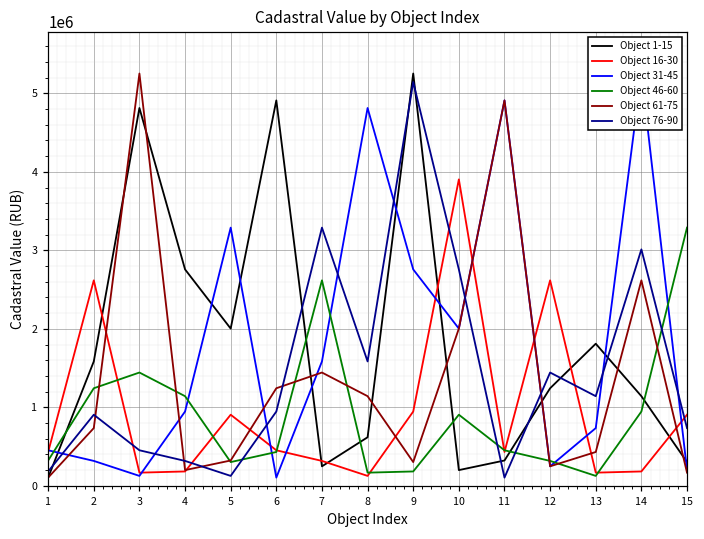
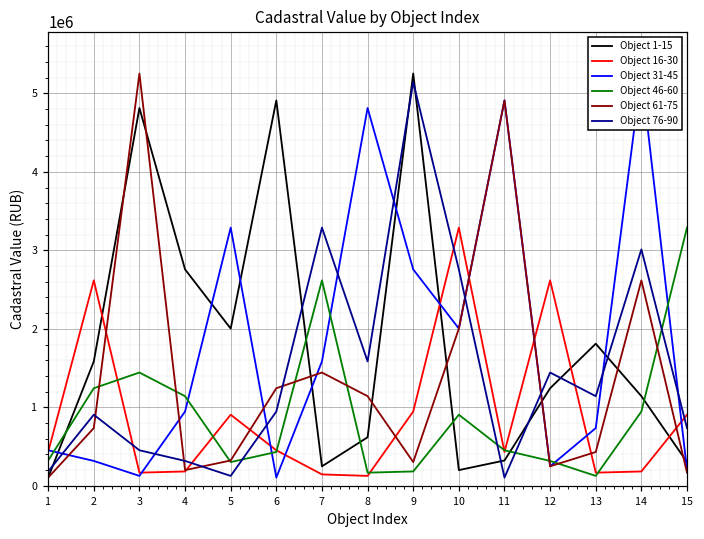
  {
    "Object 1-15": {
      "2": 1600000,
      "3": 4800000,
      "4": 2800000,
      "5": 2000000,
      "6": 4900000,
      "7": 200000,
      "8": 600000,
      "9": 5300000,
      "10": 200000,
      "11": 300000,
      "12": 1200000,
      "13": 1800000,
      "14": 1100000,
      "15": 300000
    },
    "Object 16-30": {
      "2": 2600000,
      "3": 200000,
      "5": 900000,
-     "7": 300000,
+     "7": 100000,
      "8": 100000,
      "9": 900000,
-     "10": 3900000,
+     "10": 3300000,
      "12": 2600000,
      "13": 200000,
      "14": 200000,
      "15": 900000
    },
    "Object 31-45": {
      "2": 300000,
      "3": 100000,
      "4": 900000,
      "5": 3300000,
      "6": 100000,
      "7": 1600000,
      "8": 4800000,
      "9": 2800000,
      "13": 700000
    },
    "Object 46-60": {
      "1": 300000,
      "2": 1200000,
      "3": 1400000,
      "4": 1100000,
      "7": 2600000,
      "8": 200000,
      "9": 200000,
      "10": 900000,
      "12": 300000,
      "13": 100000,
      "14": 900000,
      "15": 3300000
    },
    "Object 61-75": {
      "2": 700000,
      "3": 5300000,
      "6": 1200000,
      "7": 1400000,
      "8": 1100000,
      "9": 300000,
      "13": 400000,
      "14": 2600000
    },
    "Object 76-90": {
      "1": 200000,
      "2": 900000,
      "3": 500000,
      "4": 300000,
      "5": 100000,
      "6": 900000,
      "7": 3300000,
      "8": 1600000,
      "9": 5100000,
      "10": 2800000,
      "11": 100000,
      "12": 1400000,
      "13": 1100000,
      "14": 3000000,
      "15": 700000
    }
  }
